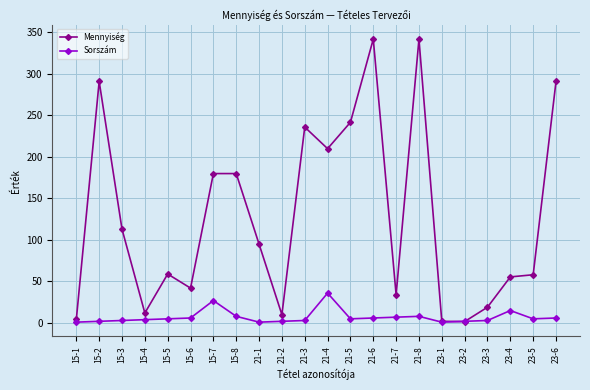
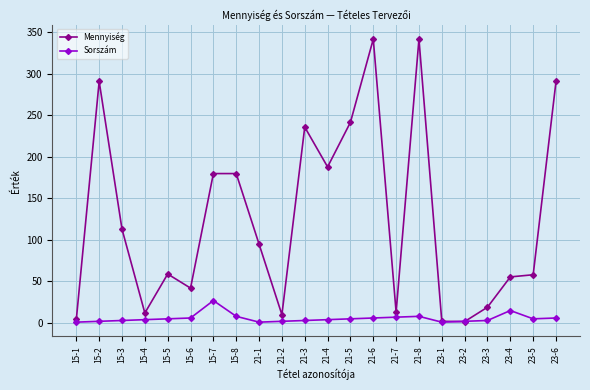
  {
    "Mennyiség": {
      "15-1": 0,
      "15-2": 290,
      "15-3": 110,
      "15-4": 10,
      "15-5": 60,
      "15-6": 40,
      "15-7": 180,
      "15-8": 180,
      "21-1": 100,
      "21-2": 10,
      "21-3": 240,
-     "21-4": 210,
+     "21-4": 190,
      "21-5": 240,
      "21-6": 340,
-     "21-7": 30,
+     "21-7": 10,
      "21-8": 340,
      "23-3": 20,
      "23-4": 60,
      "23-5": 60,
      "23-6": 290
    },
    "Sorszám": {
      "15-1": 0,
      "15-2": 0,
      "15-3": 0,
      "15-4": 0,
      "15-5": 10,
      "15-6": 10,
      "15-7": 30,
      "15-8": 10,
      "21-1": 0,
      "21-2": 0,
      "21-3": 0,
-     "21-4": 40,
+     "21-4": 0,
      "21-5": 10,
      "21-6": 10,
      "21-7": 10,
      "21-8": 10,
      "23-3": 0,
      "23-4": 20,
      "23-5": 10,
      "23-6": 10
    }
  }
